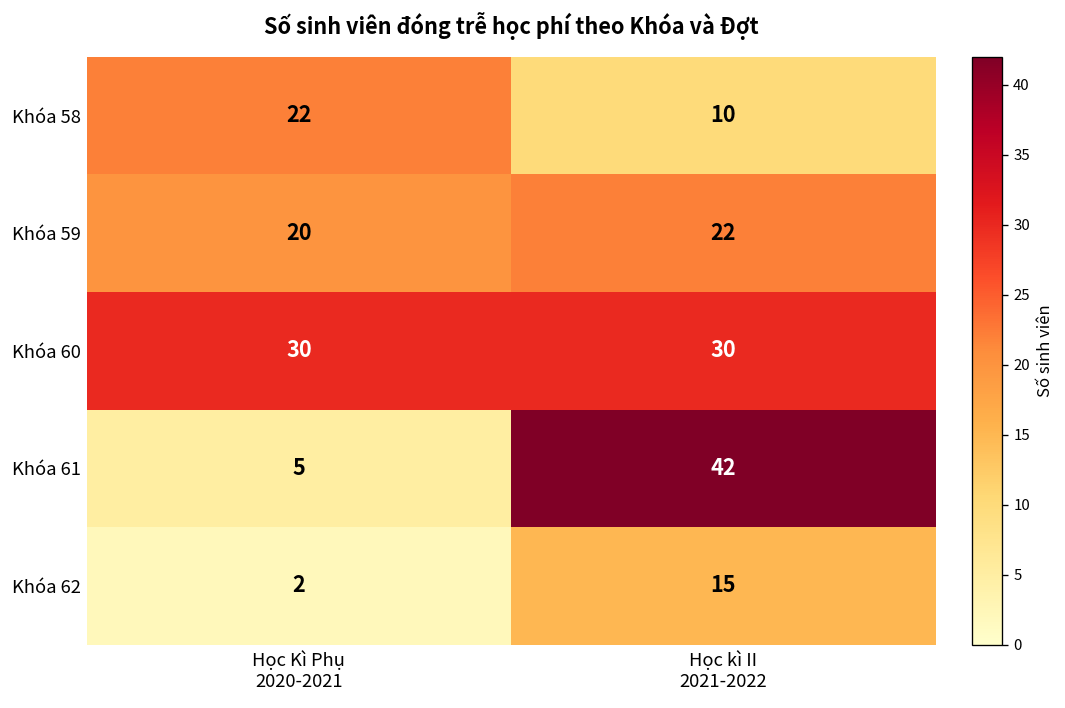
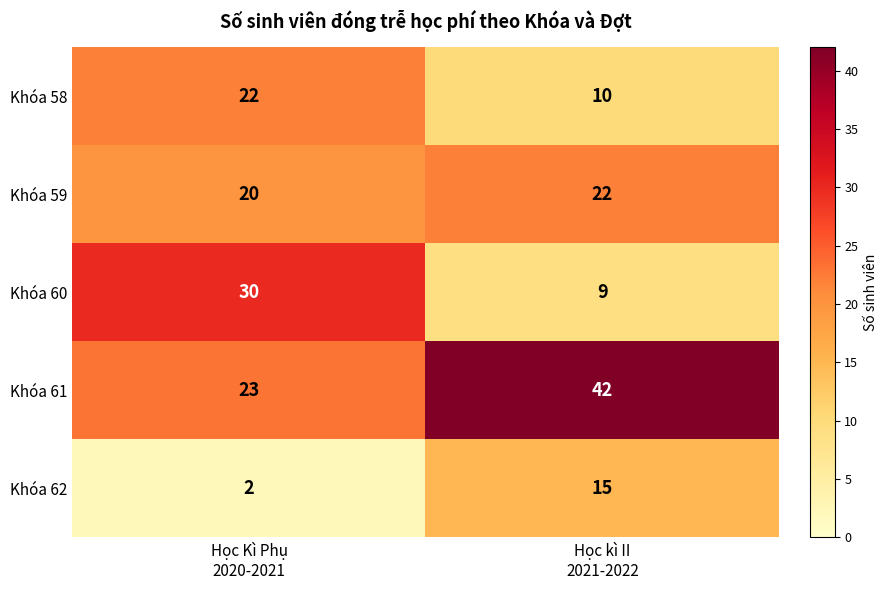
  {
    "Khóa 58": {
      "Học Kì Phụ 2020-2021": 22,
      "Học kì II 2021-2022": 10
    },
    "Khóa 59": {
      "Học Kì Phụ 2020-2021": 20,
      "Học kì II 2021-2022": 22
    },
    "Khóa 60": {
      "Học Kì Phụ 2020-2021": 30,
-     "Học kì II 2021-2022": 30
+     "Học kì II 2021-2022": 9
    },
    "Khóa 61": {
-     "Học Kì Phụ 2020-2021": 5,
+     "Học Kì Phụ 2020-2021": 23,
      "Học kì II 2021-2022": 42
    },
    "Khóa 62": {
      "Học Kì Phụ 2020-2021": 2,
      "Học kì II 2021-2022": 15
    }
  }
